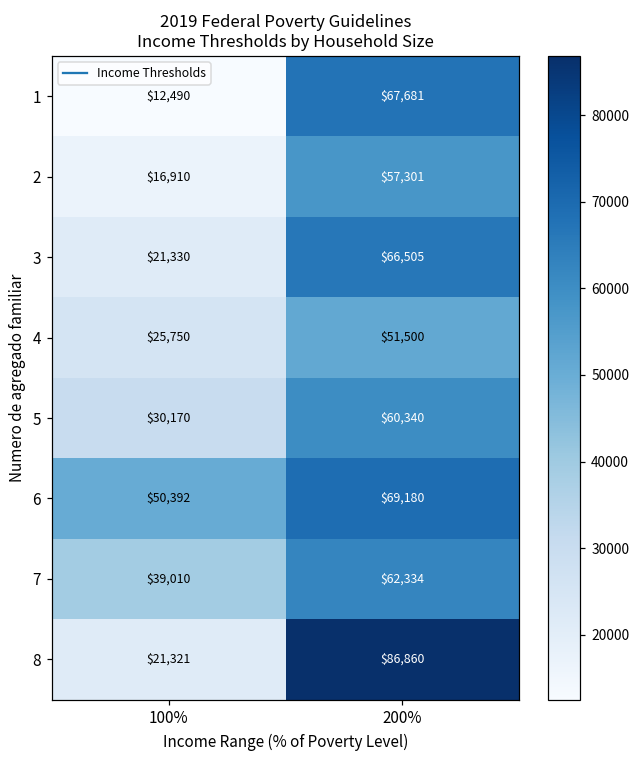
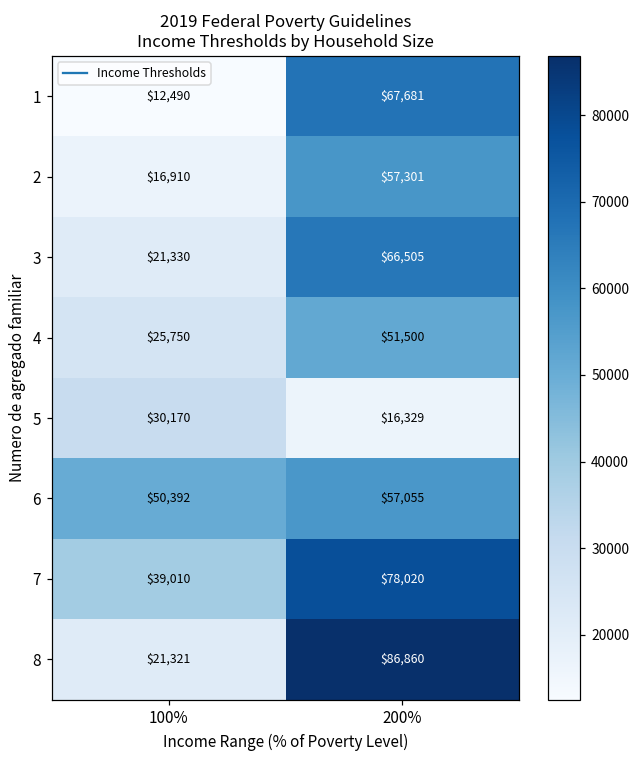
  {
    "1": {
      "100%": "$12,490",
      "200%": "$67,681"
    },
    "2": {
      "100%": "$16,910",
      "200%": "$57,301"
    },
    "3": {
      "100%": "$21,330",
      "200%": "$66,505"
    },
    "4": {
      "100%": "$25,750",
      "200%": "$51,500"
    },
    "5": {
      "100%": "$30,170",
-     "200%": "$60,340"
+     "200%": "$16,329"
    },
    "6": {
      "100%": "$50,392",
-     "200%": "$69,180"
+     "200%": "$57,055"
    },
    "7": {
      "100%": "$39,010",
-     "200%": "$62,334"
+     "200%": "$78,020"
    },
    "8": {
      "100%": "$21,321",
      "200%": "$86,860"
    }
  }
